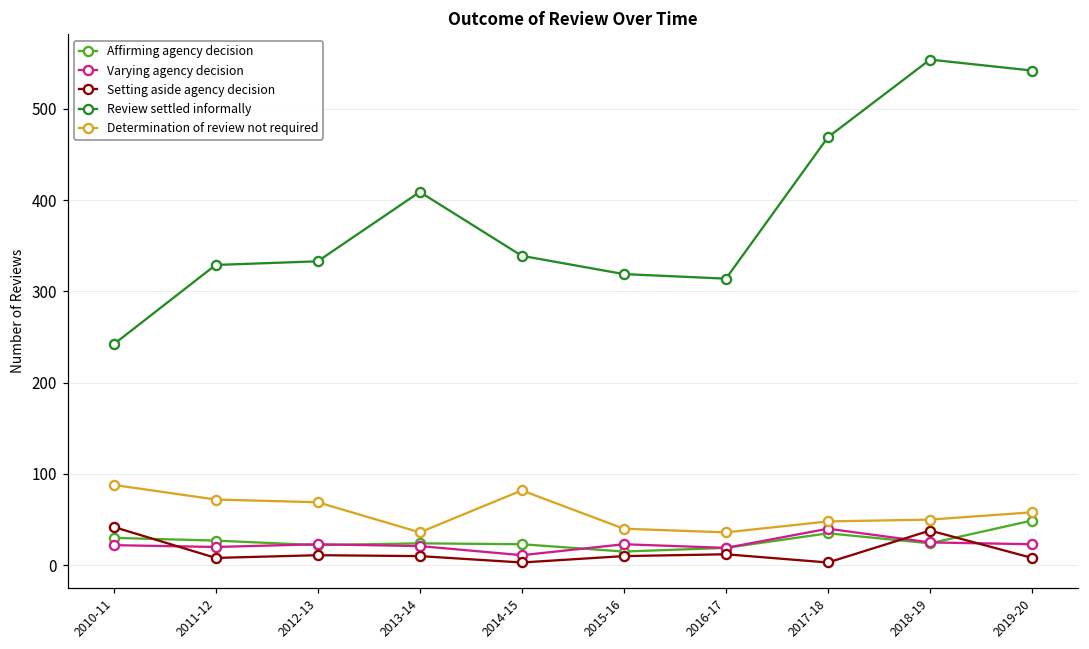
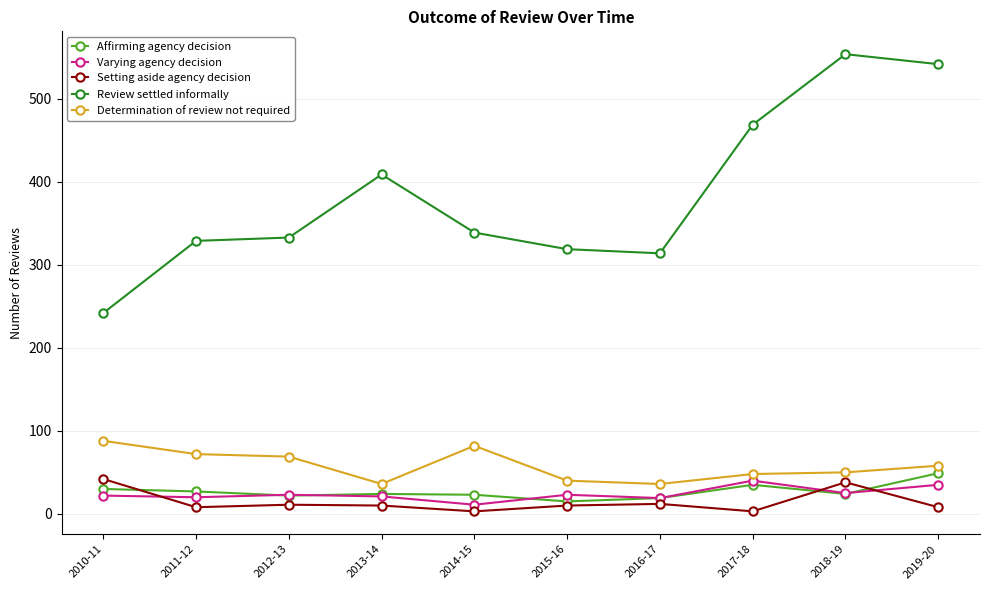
  {
    "Varying agency decision": {
      "2010-11": 20,
      "2011-12": 20,
      "2014-15": 10,
      "2015-16": 20,
      "2017-18": 40,
-     "2019-20": 20
+     "2019-20": 40
    },
    "Setting aside agency decision": {
      "2010-11": 40,
      "2011-12": 10,
      "2012-13": 10,
      "2013-14": 10,
      "2014-15": 0,
      "2015-16": 10,
      "2016-17": 10,
      "2017-18": 0,
      "2018-19": 40,
      "2019-20": 10
    },
    "Determination of review not required": {
      "2010-11": 90,
      "2011-12": 70,
      "2012-13": 70,
      "2013-14": 40,
      "2014-15": 80,
      "2015-16": 40,
      "2016-17": 40,
      "2017-18": 50,
      "2018-19": 50,
      "2019-20": 60
    }
  }
